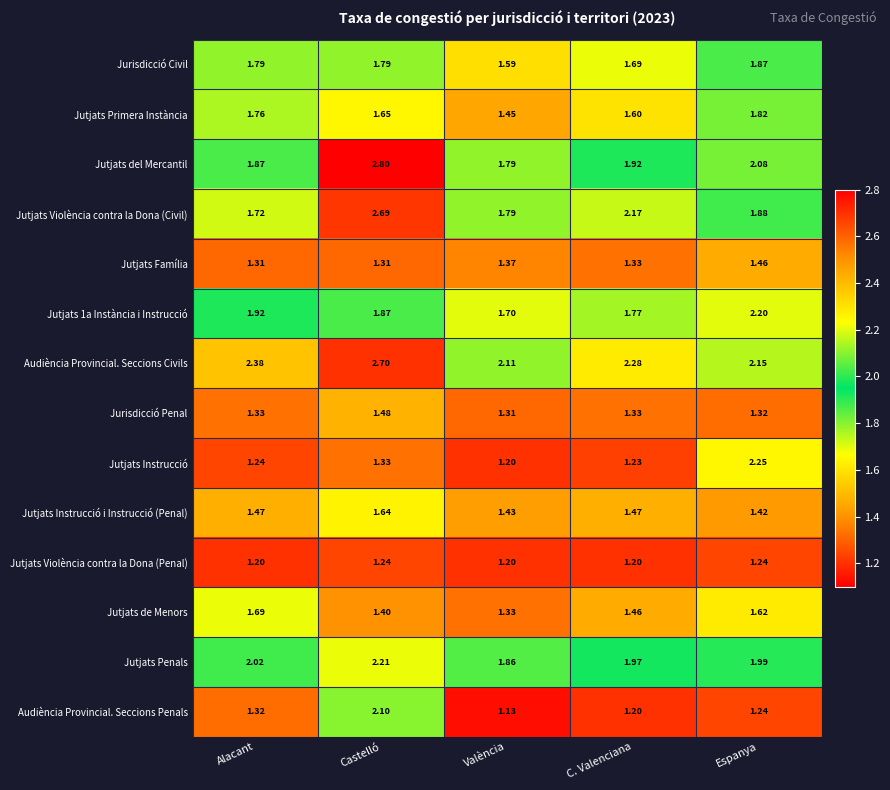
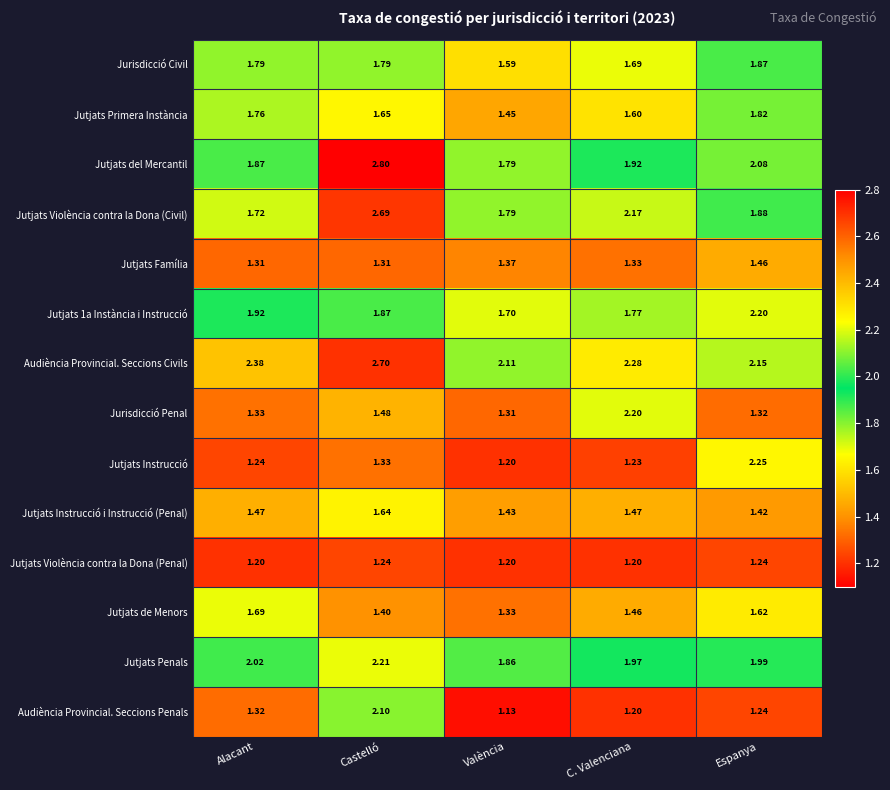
  {
    "Jurisdicció Civil": {
      "Alacant": 1.79,
      "Castelló": 1.79,
      "València": 1.59,
      "C. Valenciana": 1.69,
      "Espanya": 1.87
    },
    "Jutjats Primera Instància": {
      "Alacant": 1.76,
      "Castelló": 1.65,
      "València": 1.45,
      "C. Valenciana": 1.60,
      "Espanya": 1.82
    },
    "Jutjats del Mercantil": {
      "Alacant": 1.87,
      "Castelló": 2.80,
      "València": 1.79,
      "C. Valenciana": 1.92,
      "Espanya": 2.08
    },
    "Jutjats Violència contra la Dona (Civil)": {
      "Alacant": 1.72,
      "Castelló": 2.69,
      "València": 1.79,
      "C. Valenciana": 2.17,
      "Espanya": 1.88
    },
    "Jutjats Família": {
      "Alacant": 1.31,
      "Castelló": 1.31,
      "València": 1.37,
      "C. Valenciana": 1.33,
      "Espanya": 1.46
    },
    "Jutjats 1a Instància i Instrucció": {
      "Alacant": 1.92,
      "Castelló": 1.87,
      "València": 1.70,
      "C. Valenciana": 1.77,
      "Espanya": 2.20
    },
    "Audiència Provincial. Seccions Civils": {
      "Alacant": 2.38,
      "Castelló": 2.70,
      "València": 2.11,
      "C. Valenciana": 2.28,
      "Espanya": 2.15
    },
    "Jurisdicció Penal": {
      "Alacant": 1.33,
      "Castelló": 1.48,
      "València": 1.31,
-     "C. Valenciana": 1.33,
+     "C. Valenciana": 2.20,
      "Espanya": 1.32
    },
    "Jutjats Instrucció": {
      "Alacant": 1.24,
      "Castelló": 1.33,
      "València": 1.20,
      "C. Valenciana": 1.23,
      "Espanya": 2.25
    },
    "Jutjats Instrucció i Instrucció (Penal)": {
      "Alacant": 1.47,
      "Castelló": 1.64,
      "València": 1.43,
      "C. Valenciana": 1.47,
      "Espanya": 1.42
    },
    "Jutjats Violència contra la Dona (Penal)": {
      "Alacant": 1.20,
      "Castelló": 1.24,
      "València": 1.20,
      "C. Valenciana": 1.20,
      "Espanya": 1.24
    },
    "Jutjats de Menors": {
      "Alacant": 1.69,
      "Castelló": 1.40,
      "València": 1.33,
      "C. Valenciana": 1.46,
      "Espanya": 1.62
    },
    "Jutjats Penals": {
      "Alacant": 2.02,
      "Castelló": 2.21,
      "València": 1.86,
      "C. Valenciana": 1.97,
      "Espanya": 1.99
    },
    "Audiència Provincial. Seccions Penals": {
      "Alacant": 1.32,
      "Castelló": 2.10,
      "València": 1.13,
      "C. Valenciana": 1.20,
      "Espanya": 1.24
    }
  }
